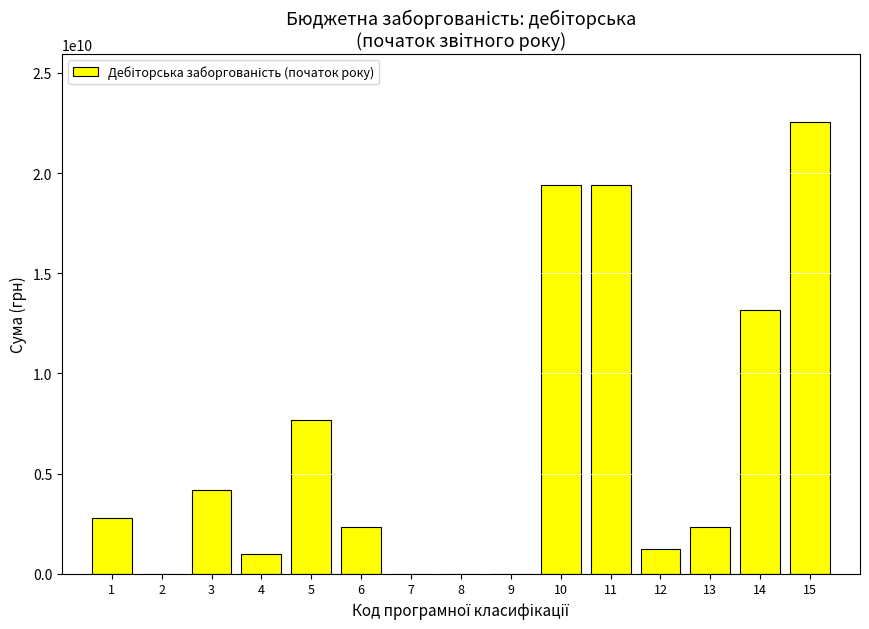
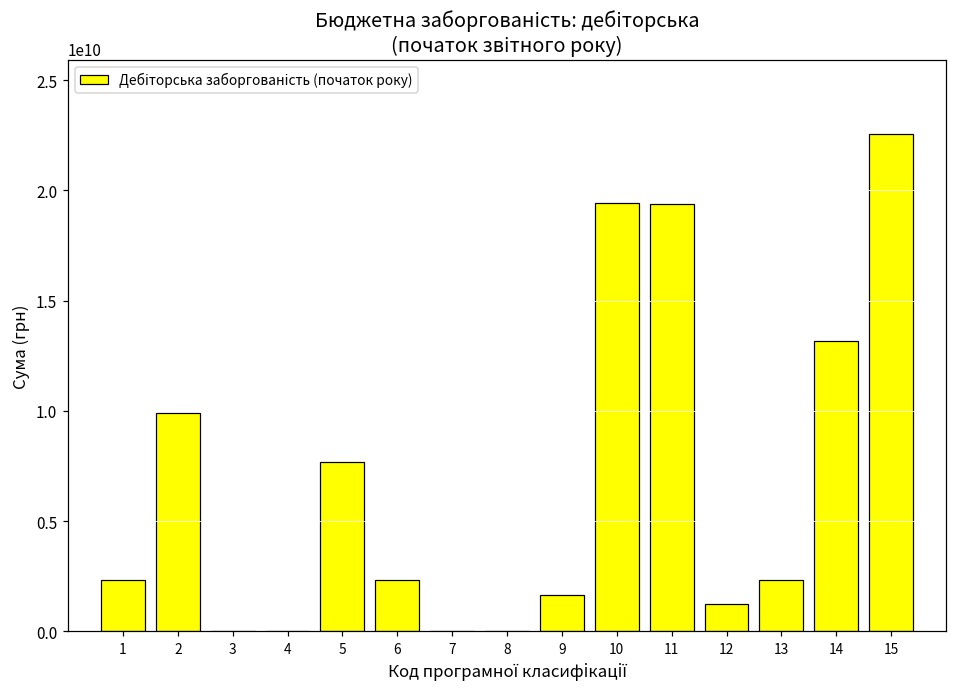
  {
-   "1": 2800000000,
-   "2": 0,
-   "3": 4200000000,
-   "4": 1000000000,
+   "1": 2300000000,
+   "2": 9900000000,
+   "3": 0,
+   "4": 0,
    "5": 7700000000,
    "6": 2300000000,
-   "9": 0,
+   "9": 1600000000,
    "10": 19400000000,
    "11": 19400000000,
    "12": 1200000000,
    "13": 2300000000,
    "14": 13200000000,
    "15": 22500000000
  }
